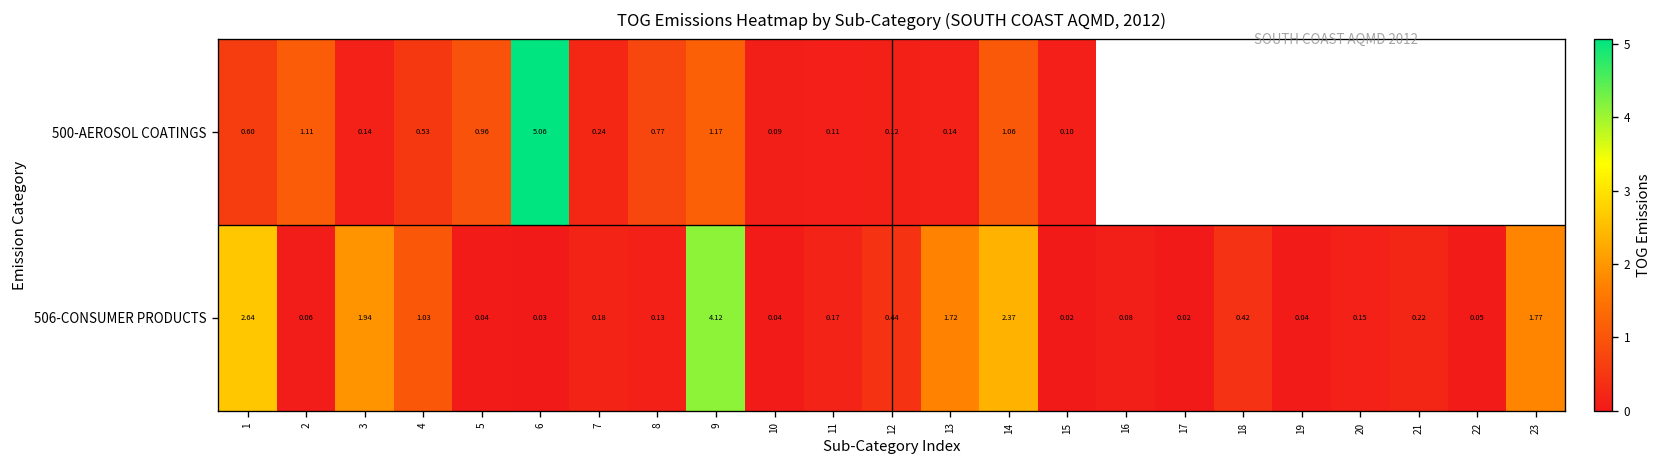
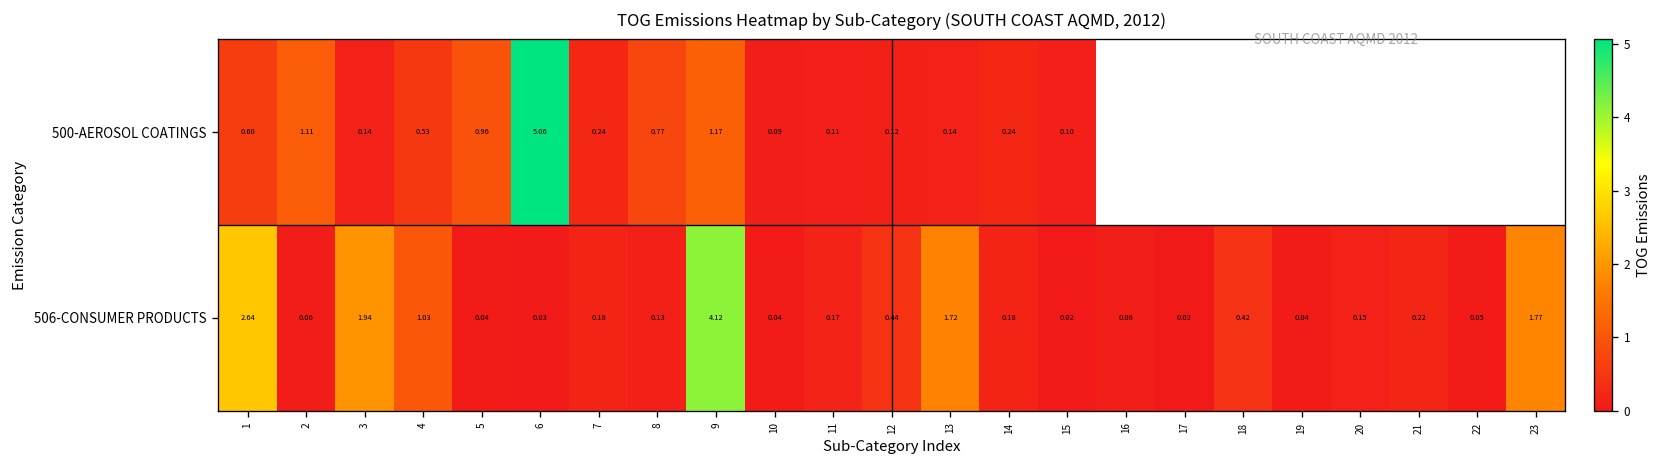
  {
    "500-AEROSOL COATINGS": {
      "1": 0.60,
      "2": 1.11,
      "3": 0.14,
      "4": 0.53,
      "5": 0.96,
      "6": 5.06,
      "7": 0.24,
      "8": 0.77,
      "9": 1.17,
      "10": 0.09,
      "11": 0.11,
      "12": 0.12,
      "13": 0.14,
-     "14": 1.06,
+     "14": 0.24,
      "15": 0.10
    },
    "506-CONSUMER PRODUCTS": {
      "1": 2.64,
      "2": 0.06,
      "3": 1.94,
      "4": 1.03,
      "5": 0.04,
      "6": 0.03,
      "7": 0.18,
      "8": 0.13,
      "9": 4.12,
      "10": 0.04,
      "11": 0.17,
      "12": 0.44,
      "13": 1.72,
-     "14": 2.37,
+     "14": 0.18,
      "15": 0.02,
      "16": 0.08,
      "17": 0.02,
      "18": 0.42,
      "19": 0.04,
      "20": 0.15,
      "21": 0.22,
      "22": 0.05,
      "23": 1.77
    }
  }
